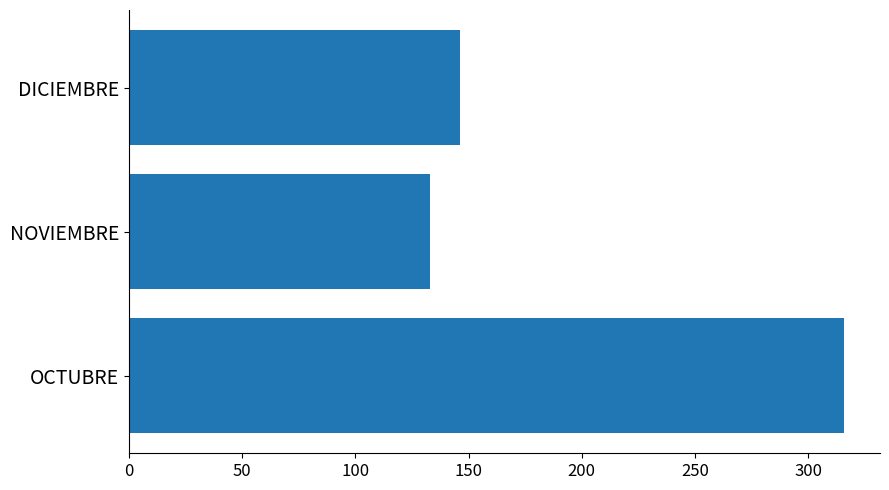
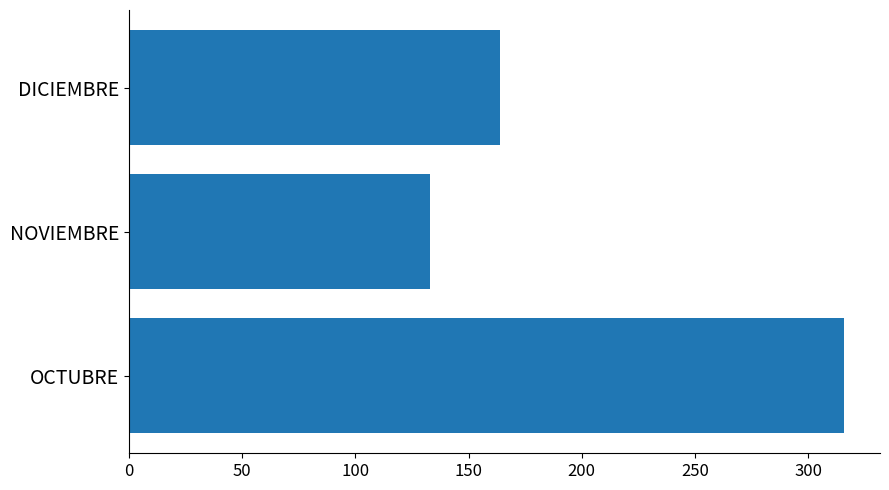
  {
-   "DICIEMBRE": 146,
+   "DICIEMBRE": 164,
    "NOVIEMBRE": 133,
    "OCTUBRE": 316
  }
